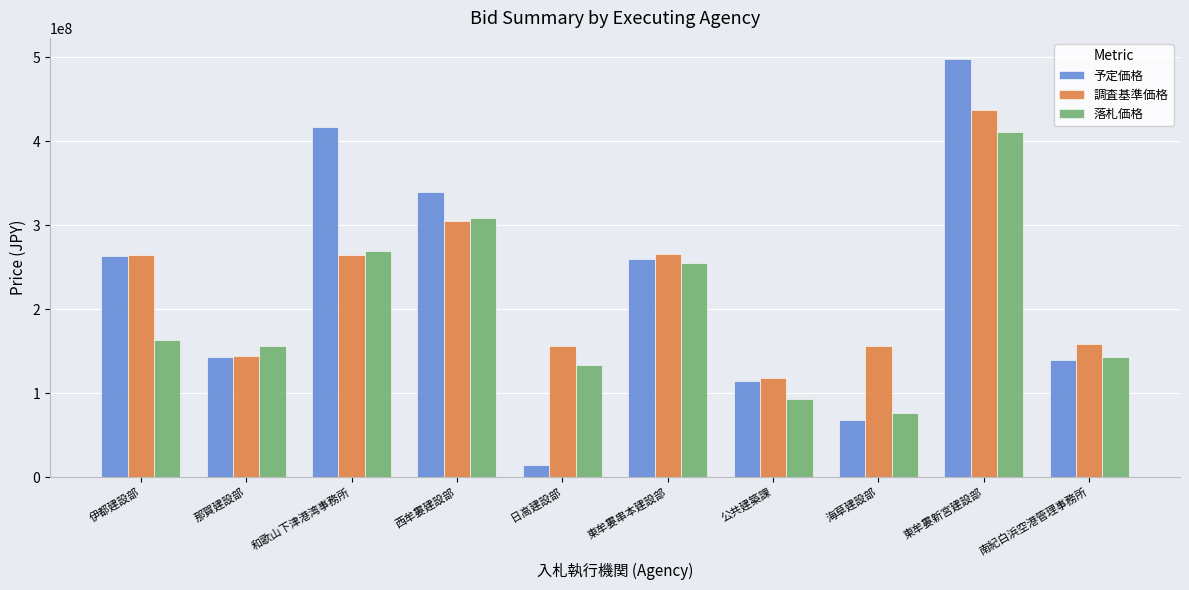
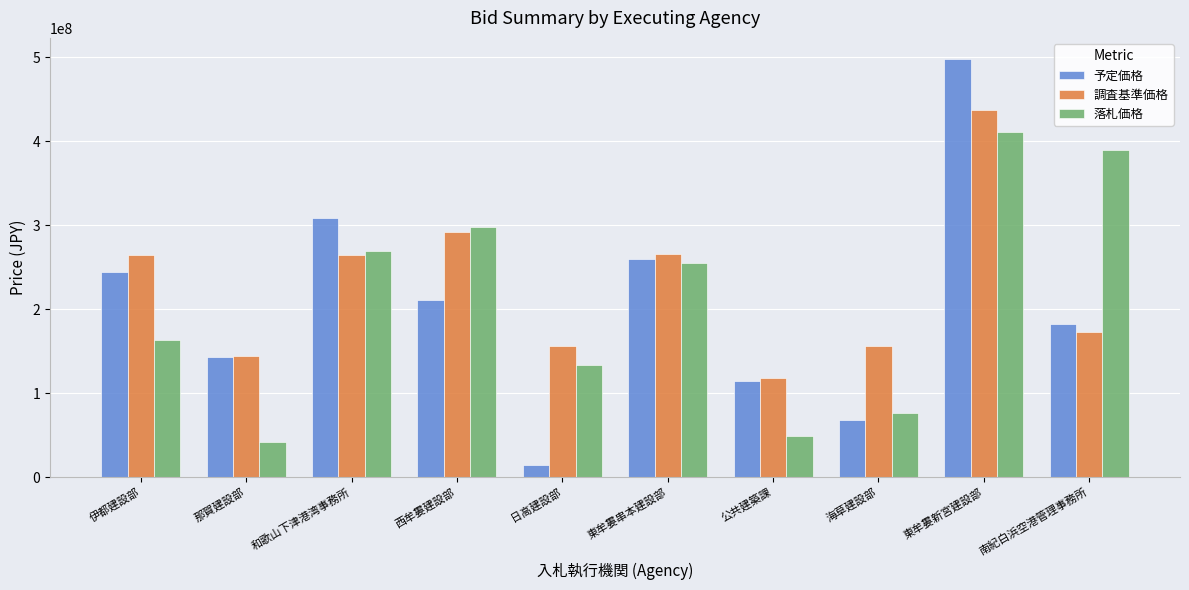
  {
    "予定価格": {
-     "伊都建設部": 260000000,
+     "伊都建設部": 240000000,
      "那賀建設部": 140000000,
-     "和歌山下津港湾事務所": 420000000,
-     "西牟婁建設部": 340000000,
+     "和歌山下津港湾事務所": 310000000,
+     "西牟婁建設部": 210000000,
      "日高建設部": 10000000,
      "東牟婁串本建設部": 260000000,
      "公共建築課": 110000000,
      "海草建設部": 70000000,
      "東牟婁新宮建設部": 500000000,
-     "南紀白浜空港管理事務所": 140000000
+     "南紀白浜空港管理事務所": 180000000
    },
    "調査基準価格": {
      "伊都建設部": 260000000,
      "那賀建設部": 140000000,
      "和歌山下津港湾事務所": 260000000,
-     "西牟婁建設部": 310000000,
+     "西牟婁建設部": 290000000,
      "日高建設部": 160000000,
      "東牟婁串本建設部": 270000000,
      "公共建築課": 120000000,
      "海草建設部": 160000000,
      "東牟婁新宮建設部": 440000000,
-     "南紀白浜空港管理事務所": 160000000
+     "南紀白浜空港管理事務所": 170000000
    },
    "落札価格": {
      "伊都建設部": 160000000,
-     "那賀建設部": 160000000,
+     "那賀建設部": 40000000,
      "和歌山下津港湾事務所": 270000000,
-     "西牟婁建設部": 310000000,
+     "西牟婁建設部": 300000000,
      "日高建設部": 130000000,
      "東牟婁串本建設部": 260000000,
-     "公共建築課": 90000000,
+     "公共建築課": 50000000,
      "海草建設部": 80000000,
      "東牟婁新宮建設部": 410000000,
-     "南紀白浜空港管理事務所": 140000000
+     "南紀白浜空港管理事務所": 390000000
    }
  }
